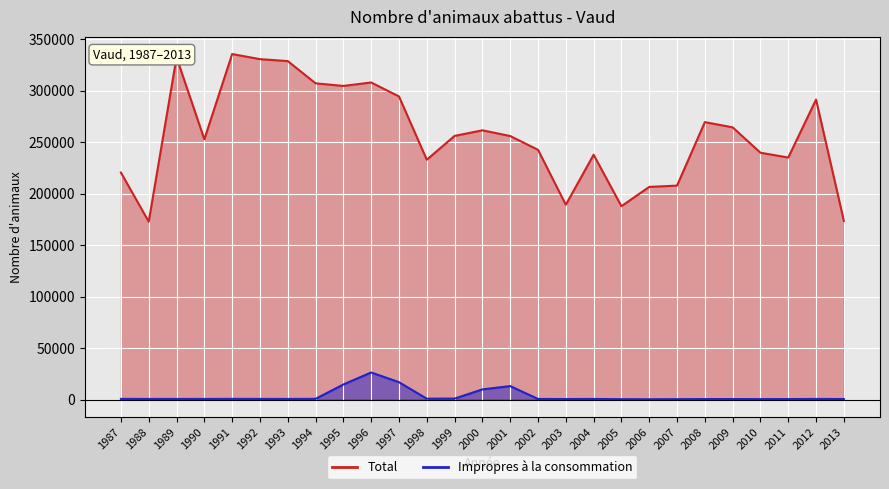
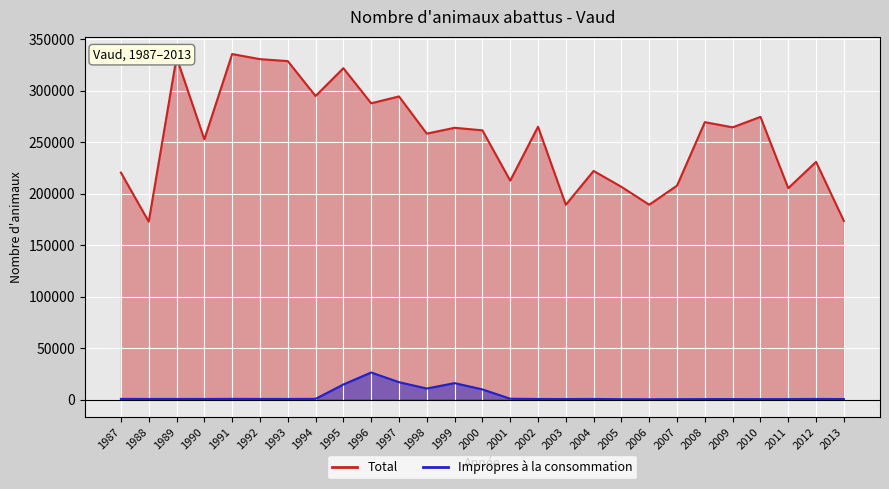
  {
    "Total": {
      "1987": 220000,
      "1988": 173000,
      "1990": 253000,
      "1991": 335000,
      "1992": 331000,
      "1993": 329000,
-     "1994": 307000,
-     "1995": 305000,
-     "1996": 308000,
+     "1994": 295000,
+     "1995": 322000,
+     "1996": 288000,
      "1997": 294000,
-     "1998": 233000,
-     "1999": 256000,
+     "1998": 258000,
+     "1999": 264000,
      "2000": 261000,
-     "2001": 256000,
-     "2002": 243000,
+     "2001": 213000,
+     "2002": 265000,
      "2003": 189000,
-     "2004": 238000,
-     "2005": 188000,
-     "2006": 207000,
+     "2004": 222000,
+     "2005": 207000,
+     "2006": 189000,
      "2007": 208000,
      "2008": 269000,
      "2009": 264000,
-     "2010": 240000,
-     "2011": 235000,
-     "2012": 291000,
+     "2010": 274000,
+     "2011": 205000,
+     "2012": 231000,
      "2013": 173000
    },
    "Impropres à la consommation": {
      "1987": 1000,
      "1988": 1000,
      "1989": 1000,
      "1990": 1000,
      "1991": 1000,
      "1992": 1000,
      "1993": 1000,
      "1994": 1000,
      "1995": 15000,
      "1996": 26000,
      "1997": 17000,
-     "1998": 1000,
-     "1999": 1000,
+     "1998": 11000,
+     "1999": 16000,
      "2000": 10000,
-     "2001": 13000,
+     "2001": 1000,
      "2002": 1000,
      "2003": 1000,
      "2004": 1000,
      "2005": 0,
      "2006": 0,
      "2007": 0,
      "2008": 0,
      "2009": 1000,
      "2010": 0,
      "2011": 0,
      "2012": 1000,
      "2013": 1000
    }
  }
